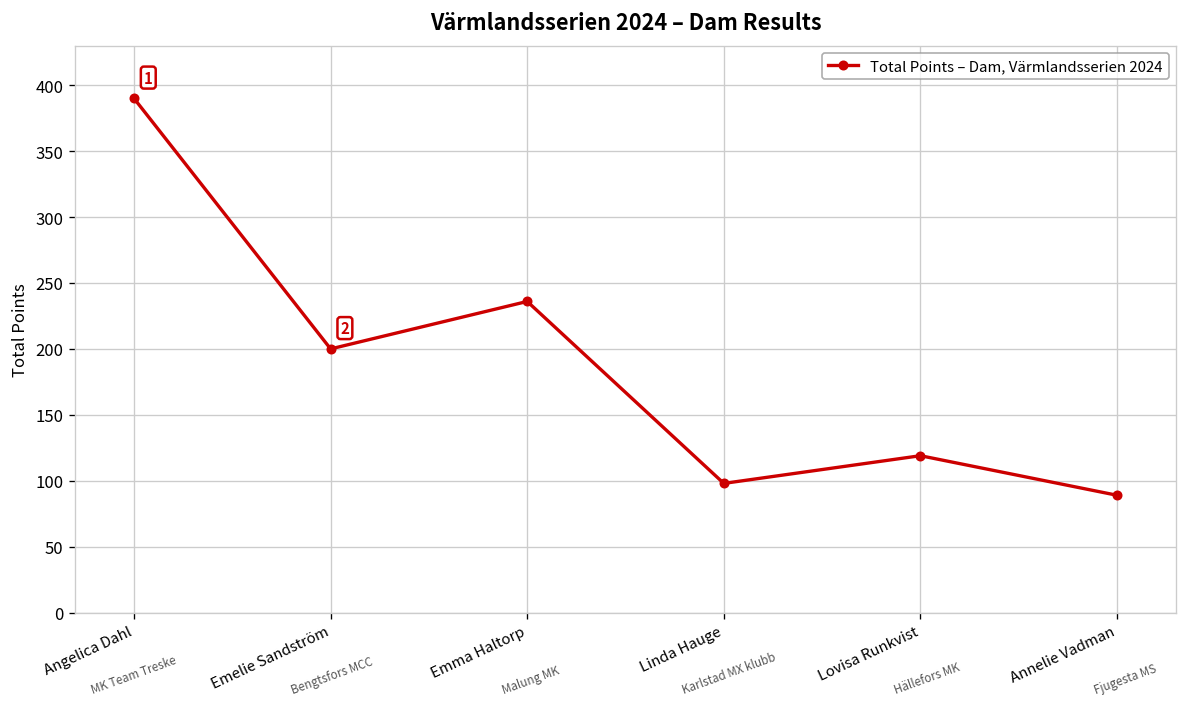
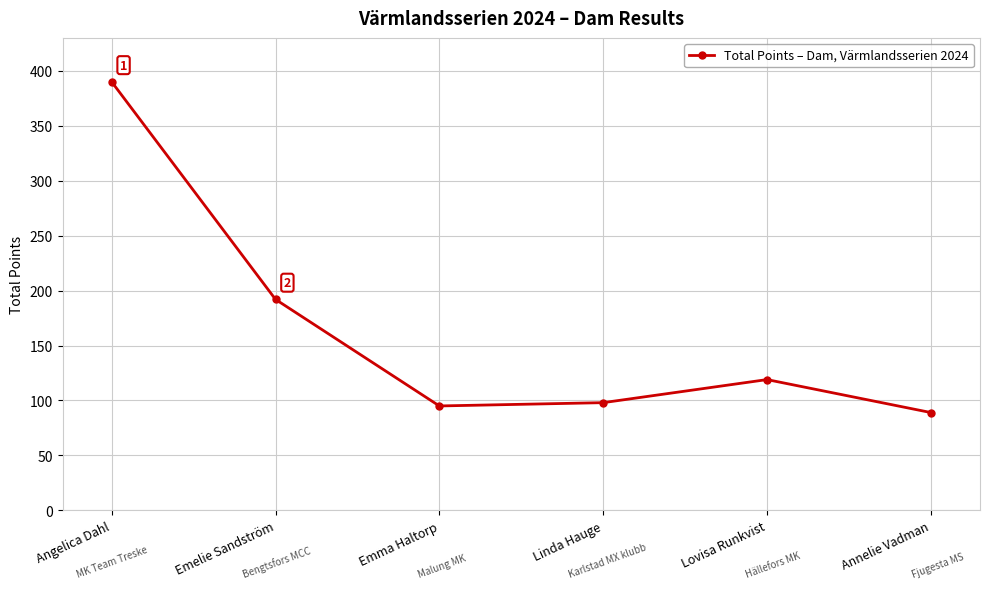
  {
-   "Emelie Sandström": 200,
-   "Emma Haltorp": 236,
+   "Emelie Sandström": 192,
+   "Emma Haltorp": 95,
    "Linda Hauge": 98,
    "Lovisa Runkvist": 119,
    "Annelie Vadman": 89
  }
